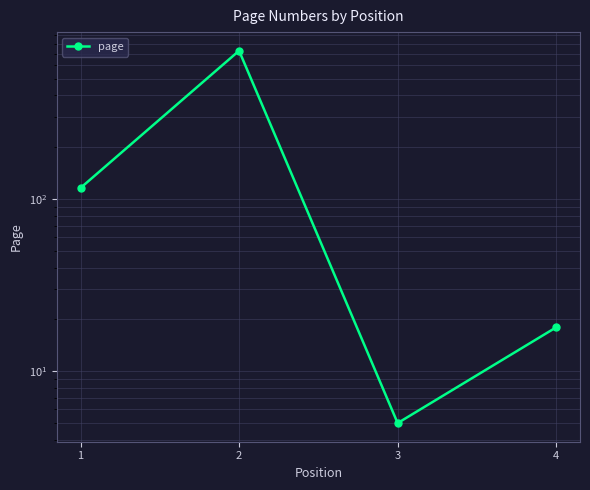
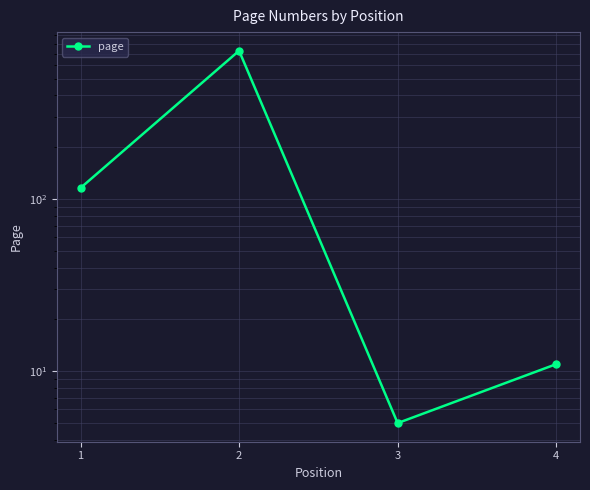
  {
    "1": 120,
    "2": 730,
    "3": 5,
-   "4": 18
+   "4": 11
  }
